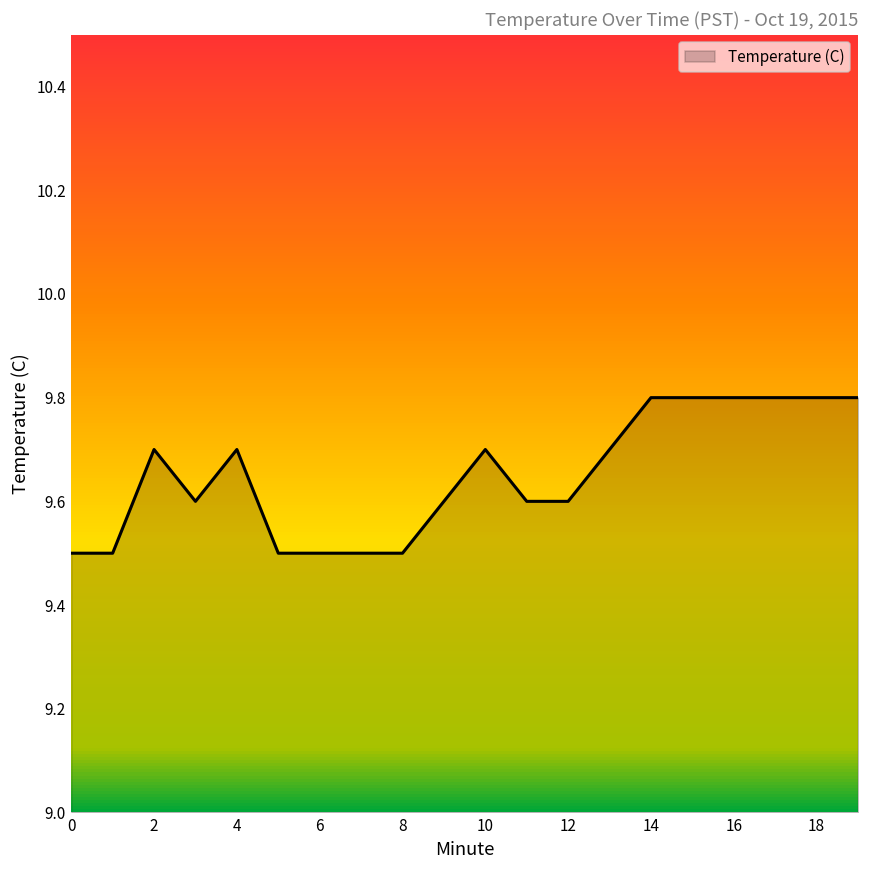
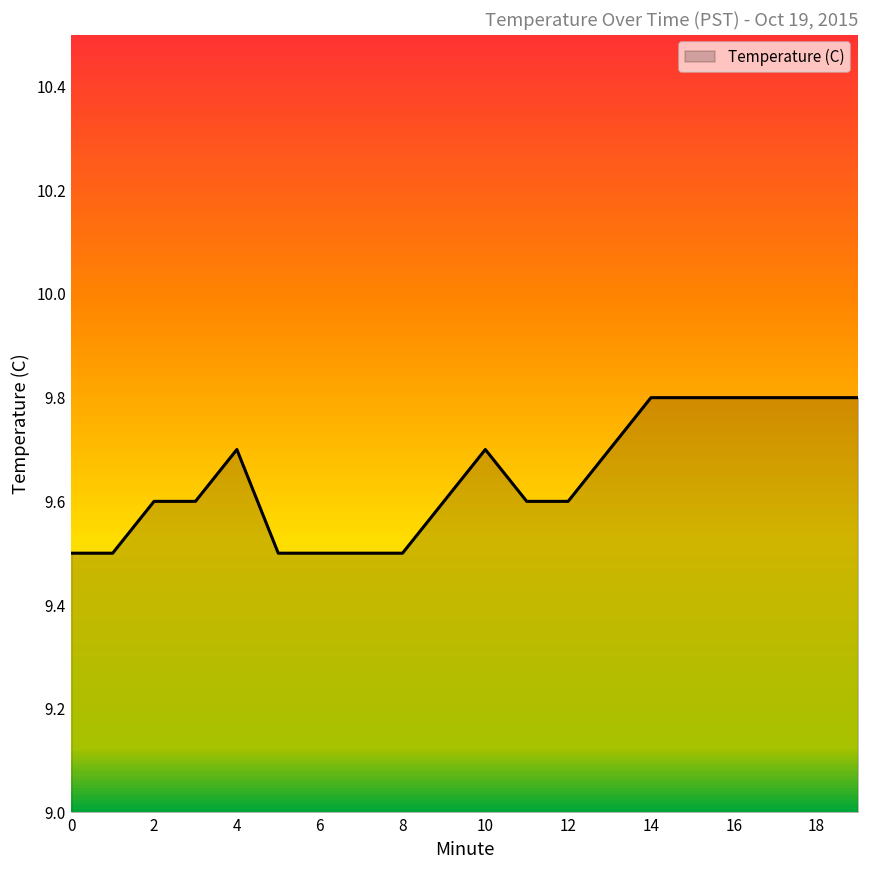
  {
    "0": 9.5,
-   "2": 9.7,
+   "2": 9.6,
    "4": 9.7,
    "6": 9.5,
    "8": 9.5,
    "10": 9.7,
    "12": 9.6,
    "14": 9.8,
    "16": 9.8,
    "18": 9.8
  }
